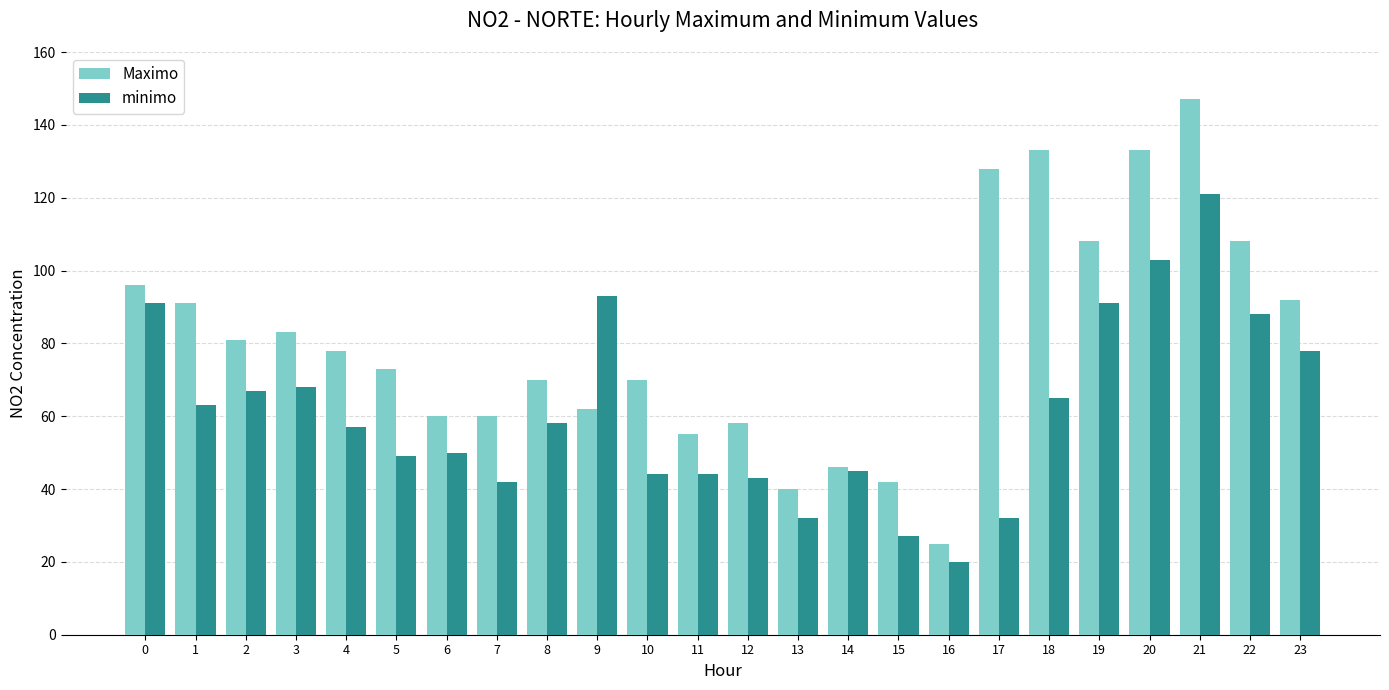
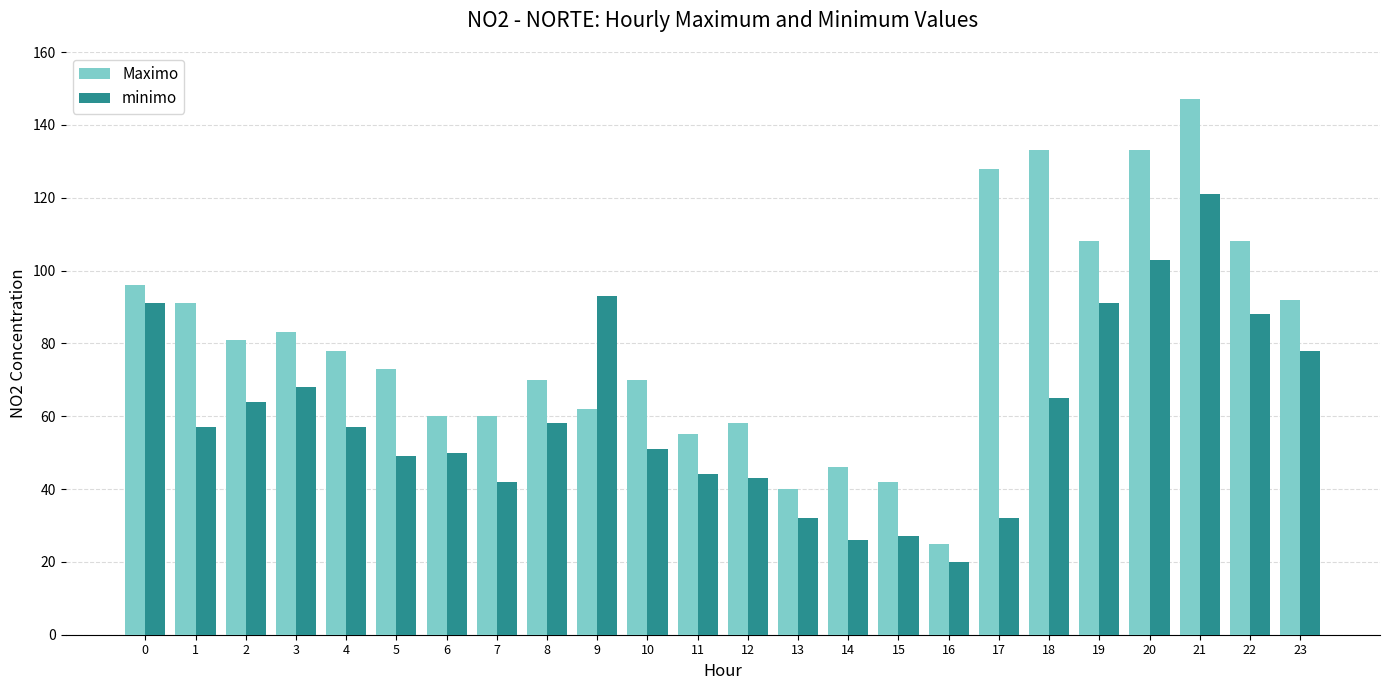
  {
    "Maximo": {
      "0": 96,
      "1": 91,
      "2": 81,
      "3": 83,
      "4": 78,
      "5": 73,
      "6": 60,
      "7": 60,
      "8": 70,
      "9": 62,
      "10": 70,
      "11": 55,
      "12": 58,
      "13": 40,
      "14": 46,
      "15": 42,
      "16": 25,
      "17": 128,
      "18": 133,
      "19": 108,
      "20": 133,
      "21": 147,
      "22": 108,
      "23": 92
    },
    "minimo": {
      "0": 91,
-     "1": 63,
-     "2": 67,
+     "1": 57,
+     "2": 64,
      "3": 68,
      "4": 57,
      "5": 49,
      "6": 50,
      "7": 42,
      "8": 58,
      "9": 93,
-     "10": 44,
+     "10": 51,
      "11": 44,
      "12": 43,
      "13": 32,
-     "14": 45,
+     "14": 26,
      "15": 27,
      "16": 20,
      "17": 32,
      "18": 65,
      "19": 91,
      "20": 103,
      "21": 121,
      "22": 88,
      "23": 78
    }
  }
